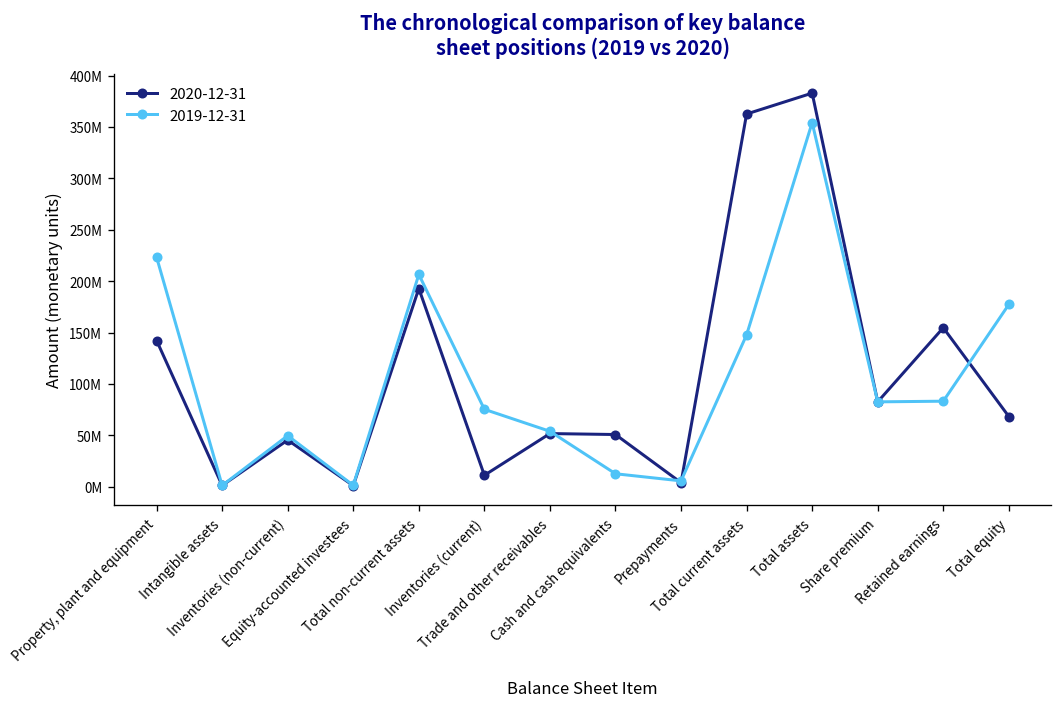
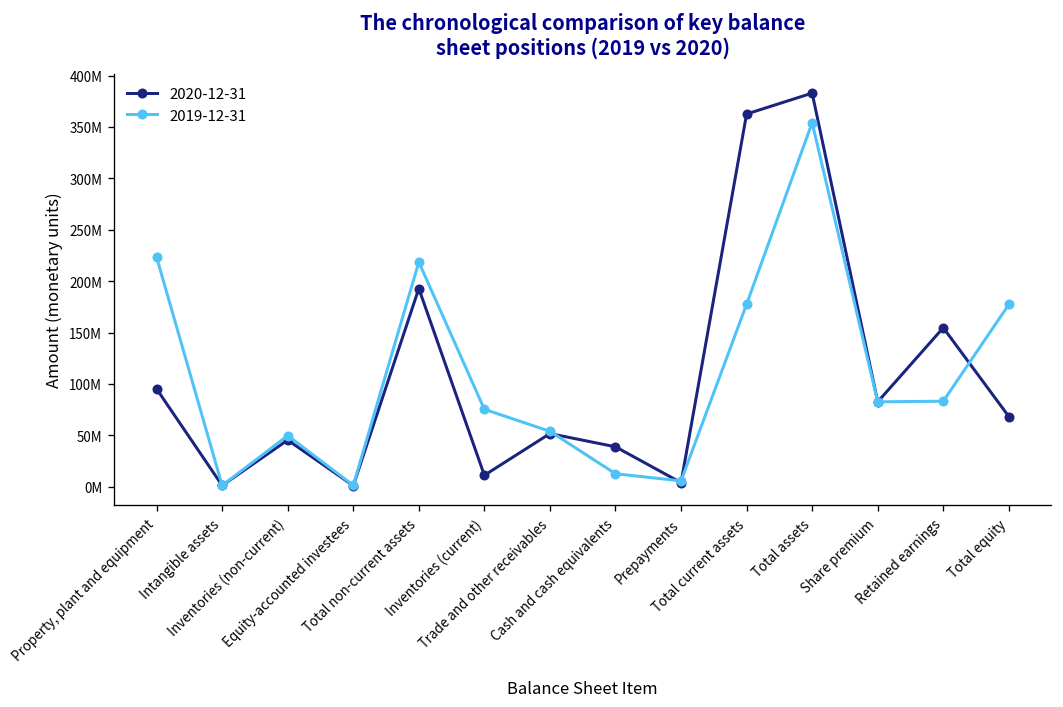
  {
    "2020-12-31": {
-     "Property, plant and equipment": 140000000,
+     "Property, plant and equipment": 100000000,
      "Inventories (non-current)": 50000000,
      "Total non-current assets": 190000000,
      "Inventories (current)": 10000000,
-     "Cash and cash equivalents": 50000000,
+     "Cash and cash equivalents": 40000000,
      "Total current assets": 360000000,
      "Total assets": 380000000,
      "Retained earnings": 150000000,
      "Total equity": 70000000
    },
    "2019-12-31": {
      "Property, plant and equipment": 220000000,
      "Inventories (non-current)": 50000000,
-     "Total non-current assets": 210000000,
+     "Total non-current assets": 220000000,
      "Inventories (current)": 80000000,
      "Cash and cash equivalents": 10000000,
-     "Total current assets": 150000000,
+     "Total current assets": 180000000,
      "Total assets": 350000000,
      "Retained earnings": 80000000,
      "Total equity": 180000000
    }
  }
